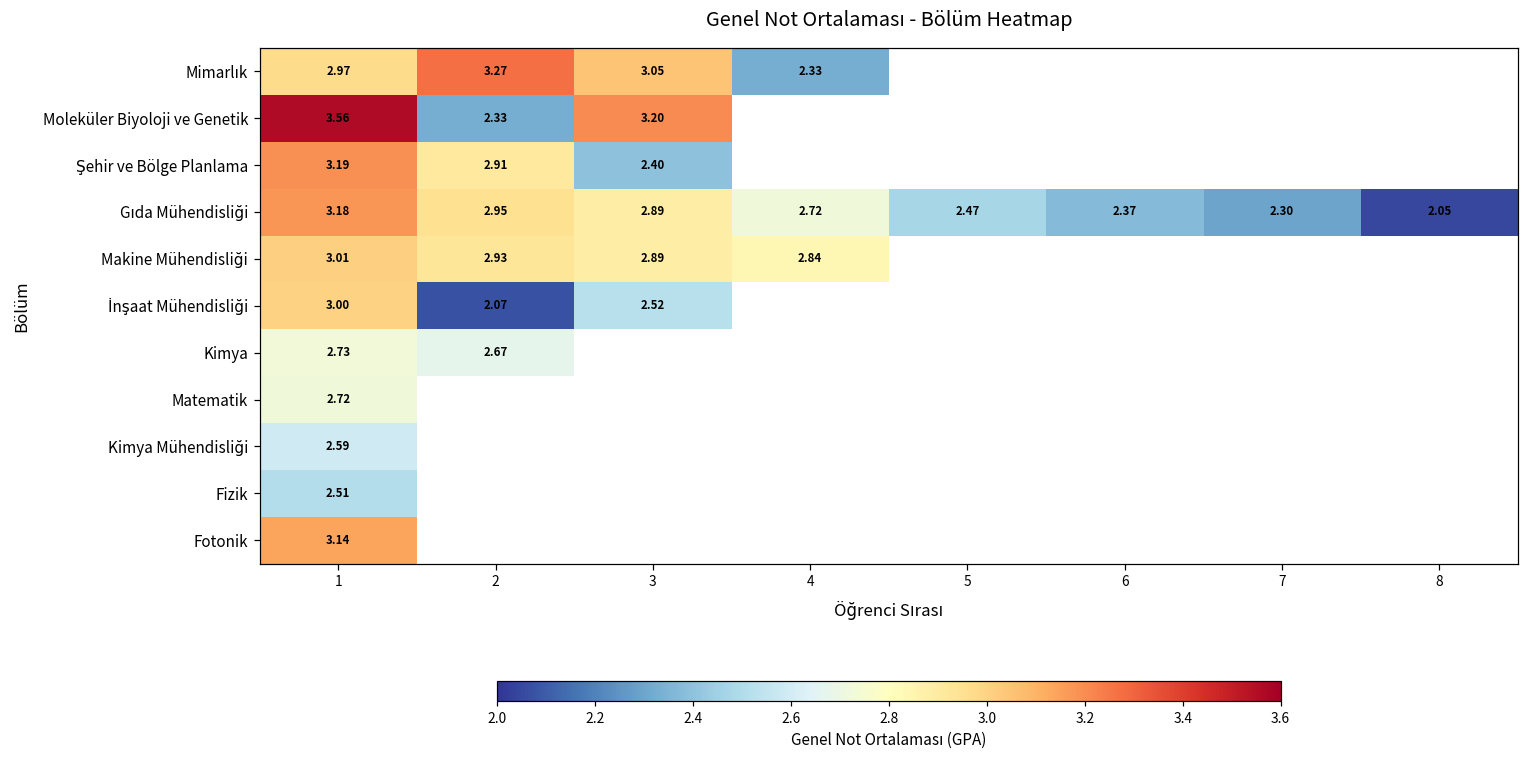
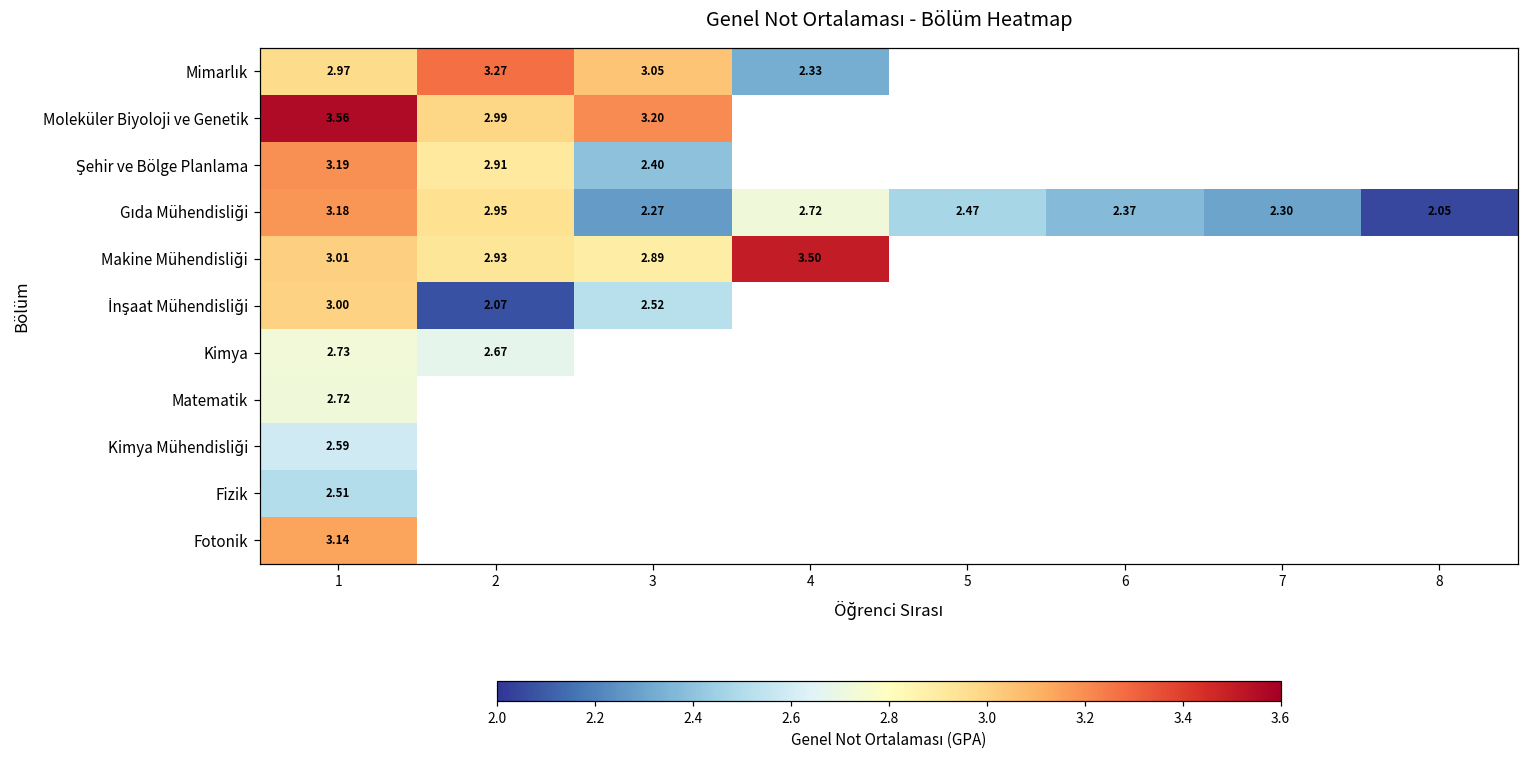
  {
    "Mimarlık": {
      "1": 2.97,
      "2": 3.27,
      "3": 3.05,
      "4": 2.33
    },
    "Moleküler Biyoloji ve Genetik": {
      "1": 3.56,
-     "2": 2.33,
+     "2": 2.99,
      "3": 3.20
    },
    "Şehir ve Bölge Planlama": {
      "1": 3.19,
      "2": 2.91,
      "3": 2.40
    },
    "Gıda Mühendisliği": {
      "1": 3.18,
      "2": 2.95,
-     "3": 2.89,
+     "3": 2.27,
      "4": 2.72,
      "5": 2.47,
      "6": 2.37,
      "7": 2.30,
      "8": 2.05
    },
    "Makine Mühendisliği": {
      "1": 3.01,
      "2": 2.93,
      "3": 2.89,
-     "4": 2.84
+     "4": 3.50
    },
    "İnşaat Mühendisliği": {
      "1": 3.00,
      "2": 2.07,
      "3": 2.52
    },
    "Kimya": {
      "1": 2.73,
      "2": 2.67
    },
    "Matematik": {
      "1": 2.72
    },
    "Kimya Mühendisliği": {
      "1": 2.59
    },
    "Fizik": {
      "1": 2.51
    },
    "Fotonik": {
      "1": 3.14
    }
  }
